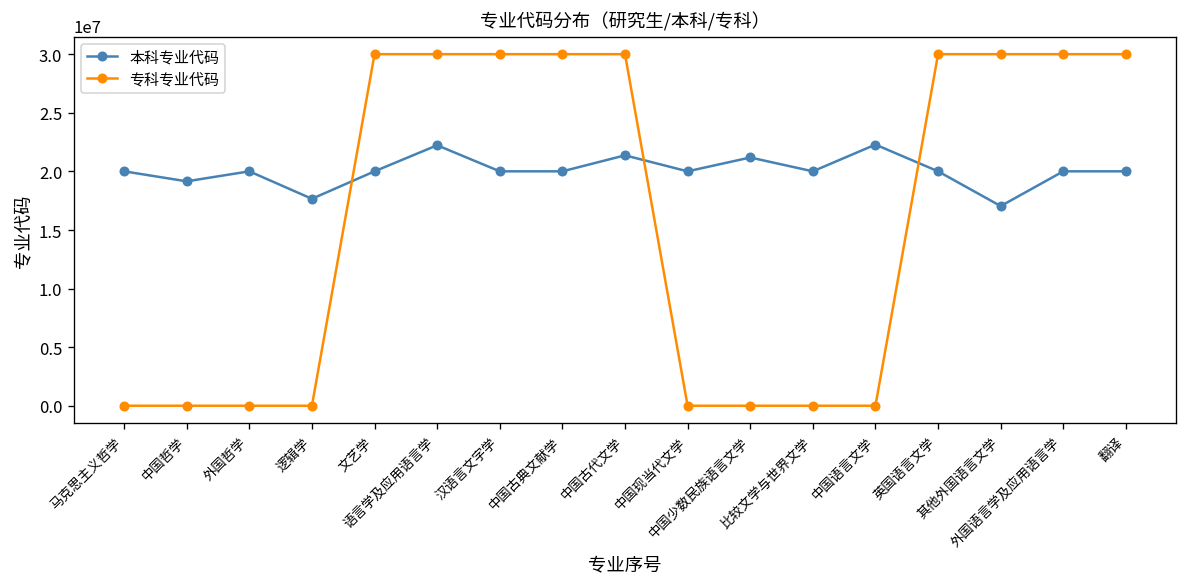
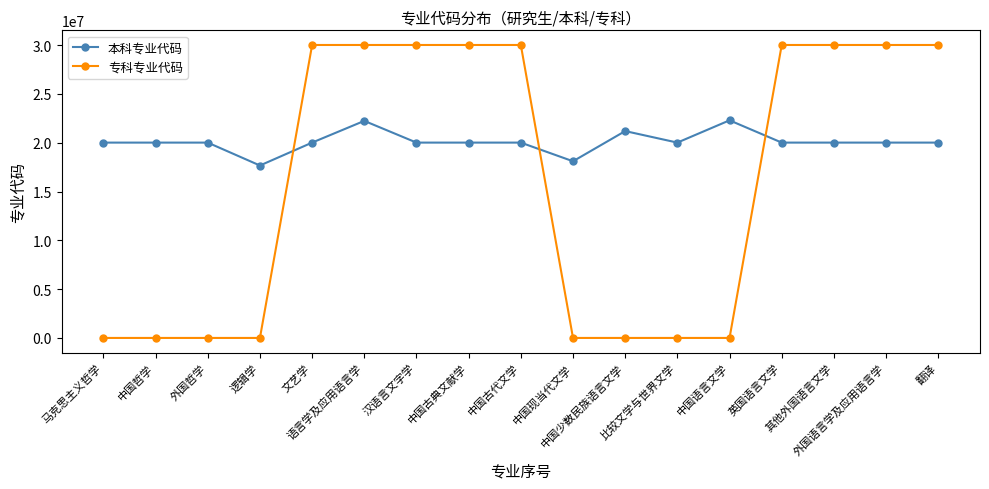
  {
    "本科专业代码": {
      "马克思主义哲学": 20000000,
-     "中国哲学": 19000000,
+     "中国哲学": 20000000,
      "外国哲学": 20000000,
      "逻辑学": 18000000,
      "文艺学": 20000000,
      "语言学及应用语言学": 22000000,
      "汉语言文字学": 20000000,
      "中国古典文献学": 20000000,
-     "中国古代文学": 21000000,
-     "中国现当代文学": 20000000,
+     "中国古代文学": 20000000,
+     "中国现当代文学": 18000000,
      "中国少数民族语言文学": 21000000,
      "比较文学与世界文学": 20000000,
      "中国语言文学": 22000000,
      "英国语言文学": 20000000,
-     "其他外国语言文学": 17000000,
+     "其他外国语言文学": 20000000,
      "外国语言学及应用语言学": 20000000,
      "翻译": 20000000
    },
    "专科专业代码": {
      "马克思主义哲学": 0,
      "中国哲学": 0,
      "外国哲学": 0,
      "逻辑学": 0,
      "文艺学": 30000000,
      "语言学及应用语言学": 30000000,
      "汉语言文字学": 30000000,
      "中国古典文献学": 30000000,
      "中国古代文学": 30000000,
      "中国现当代文学": 0,
      "中国少数民族语言文学": 0,
      "比较文学与世界文学": 0,
      "中国语言文学": 0,
      "英国语言文学": 30000000,
      "其他外国语言文学": 30000000,
      "外国语言学及应用语言学": 30000000,
      "翻译": 30000000
    }
  }
